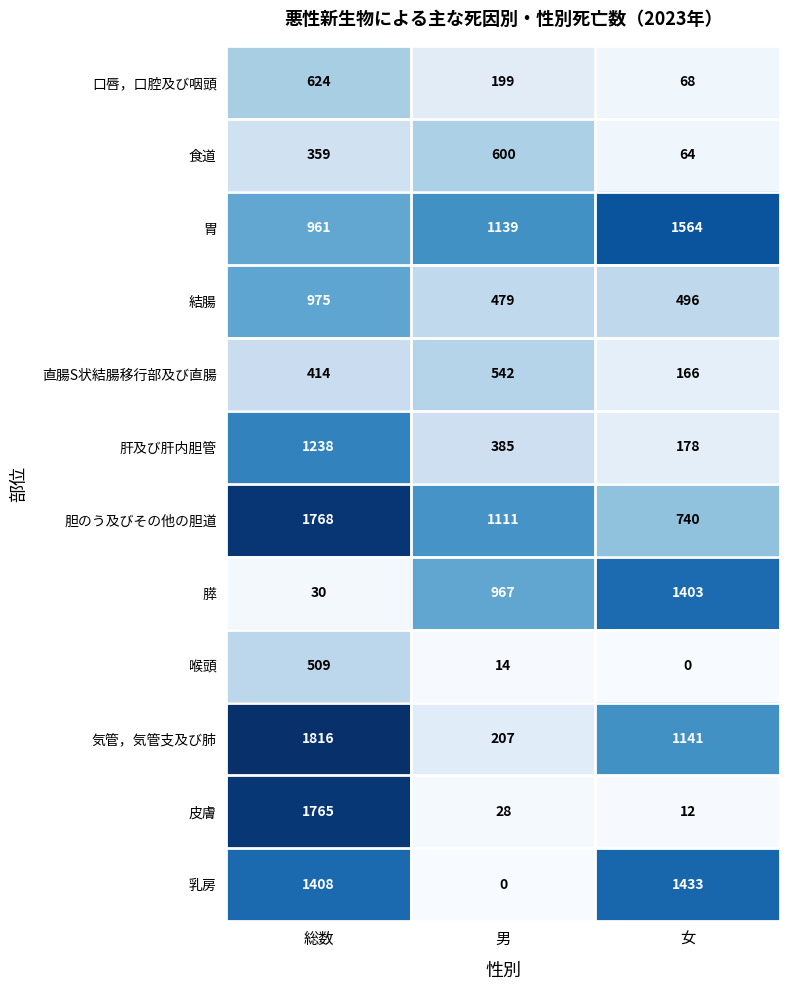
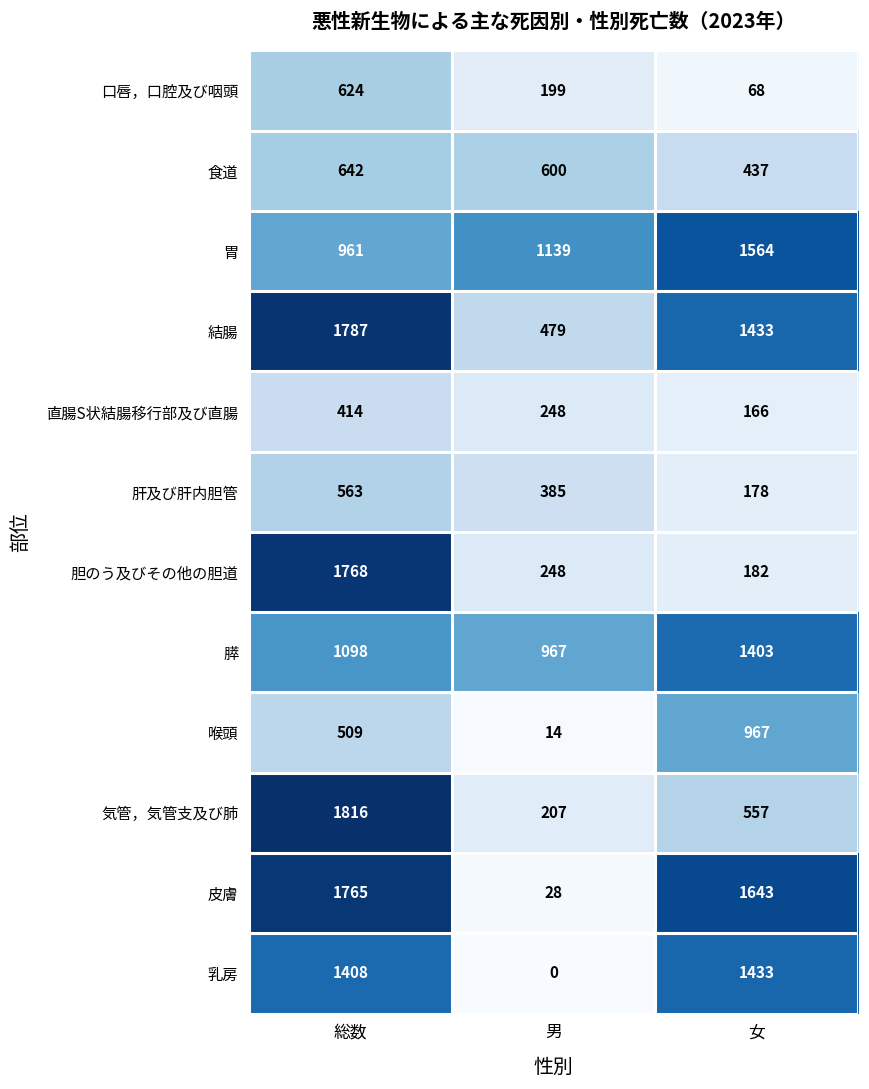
  {
    "口唇，口腔及び咽頭": {
      "総数": 624,
      "男": 199,
      "女": 68
    },
    "食道": {
-     "総数": 359,
+     "総数": 642,
      "男": 600,
-     "女": 64
+     "女": 437
    },
    "胃": {
      "総数": 961,
      "男": 1139,
      "女": 1564
    },
    "結腸": {
-     "総数": 975,
+     "総数": 1787,
      "男": 479,
-     "女": 496
+     "女": 1433
    },
    "直腸S状結腸移行部及び直腸": {
      "総数": 414,
-     "男": 542,
+     "男": 248,
      "女": 166
    },
    "肝及び肝内胆管": {
-     "総数": 1238,
+     "総数": 563,
      "男": 385,
      "女": 178
    },
    "胆のう及びその他の胆道": {
      "総数": 1768,
-     "男": 1111,
-     "女": 740
+     "男": 248,
+     "女": 182
    },
    "膵": {
-     "総数": 30,
+     "総数": 1098,
      "男": 967,
      "女": 1403
    },
    "喉頭": {
      "総数": 509,
      "男": 14,
-     "女": 0
+     "女": 967
    },
    "気管，気管支及び肺": {
      "総数": 1816,
      "男": 207,
-     "女": 1141
+     "女": 557
    },
    "皮膚": {
      "総数": 1765,
      "男": 28,
-     "女": 12
+     "女": 1643
    },
    "乳房": {
      "総数": 1408,
      "男": 0,
      "女": 1433
    }
  }
